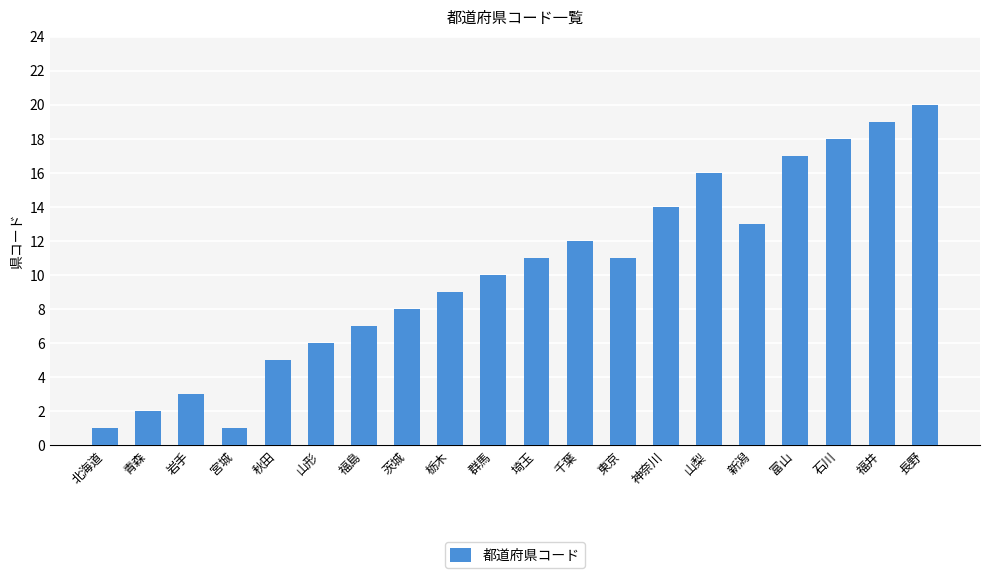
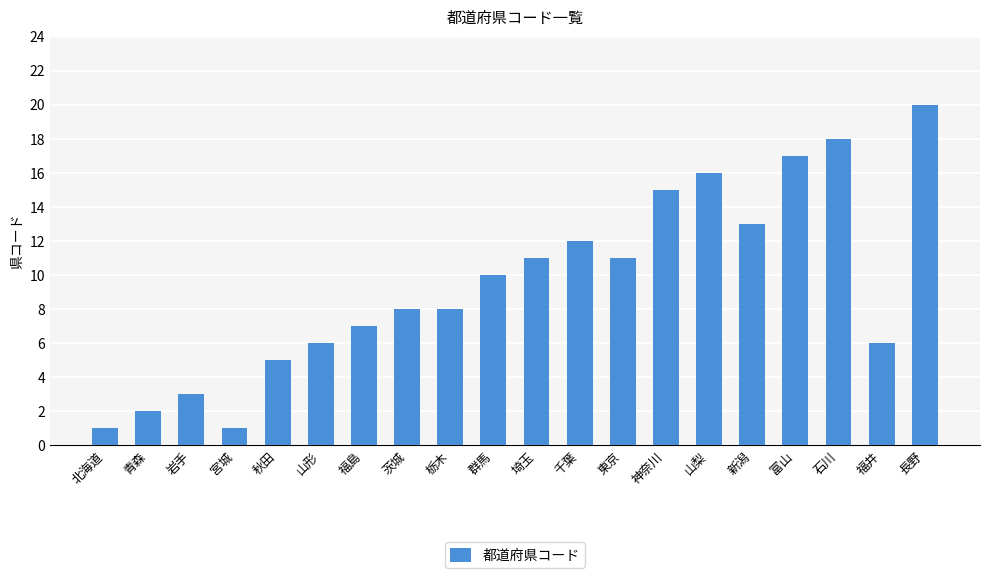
  {
    "北海道": 1,
    "青森": 2,
    "岩手": 3,
    "宮城": 1,
    "秋田": 5,
    "山形": 6,
    "福島": 7,
    "茨城": 8,
-   "栃木": 9,
+   "栃木": 8,
    "群馬": 10,
    "埼玉": 11,
    "千葉": 12,
    "東京": 11,
-   "神奈川": 14,
+   "神奈川": 15,
    "山梨": 16,
    "新潟": 13,
    "富山": 17,
    "石川": 18,
-   "福井": 19,
+   "福井": 6,
    "長野": 20
  }
